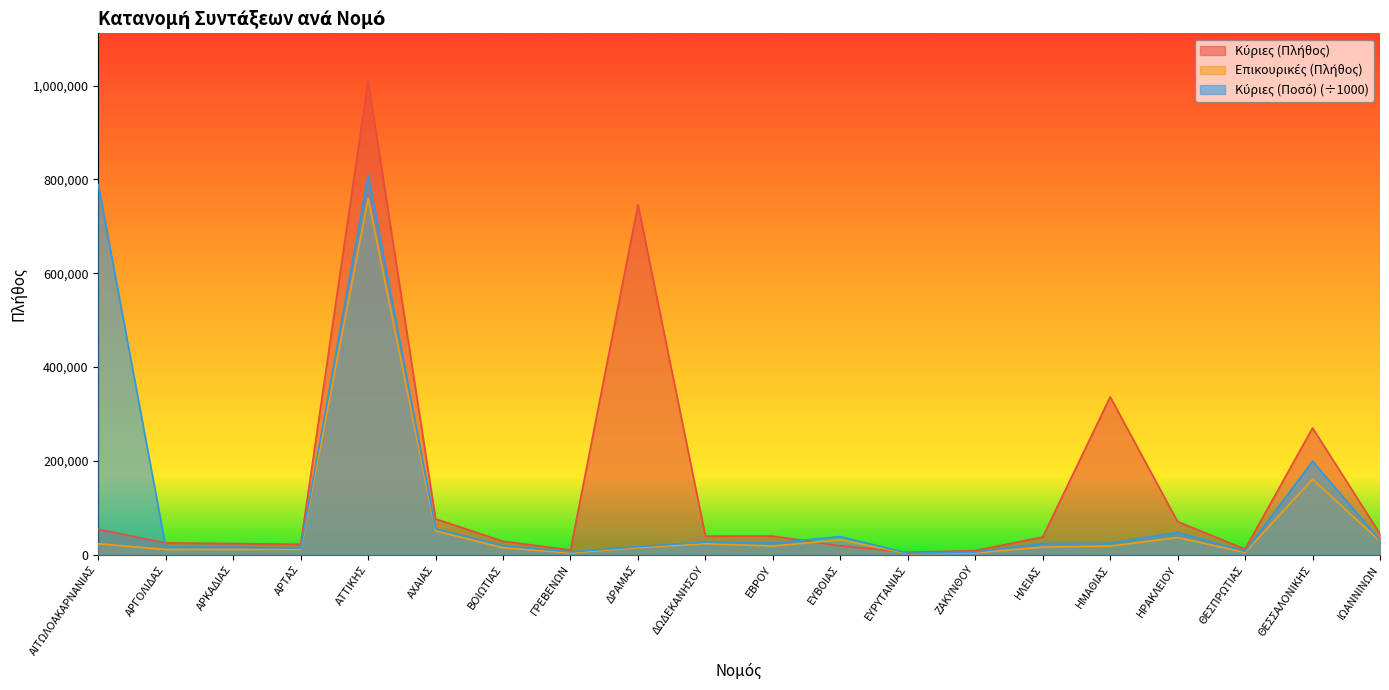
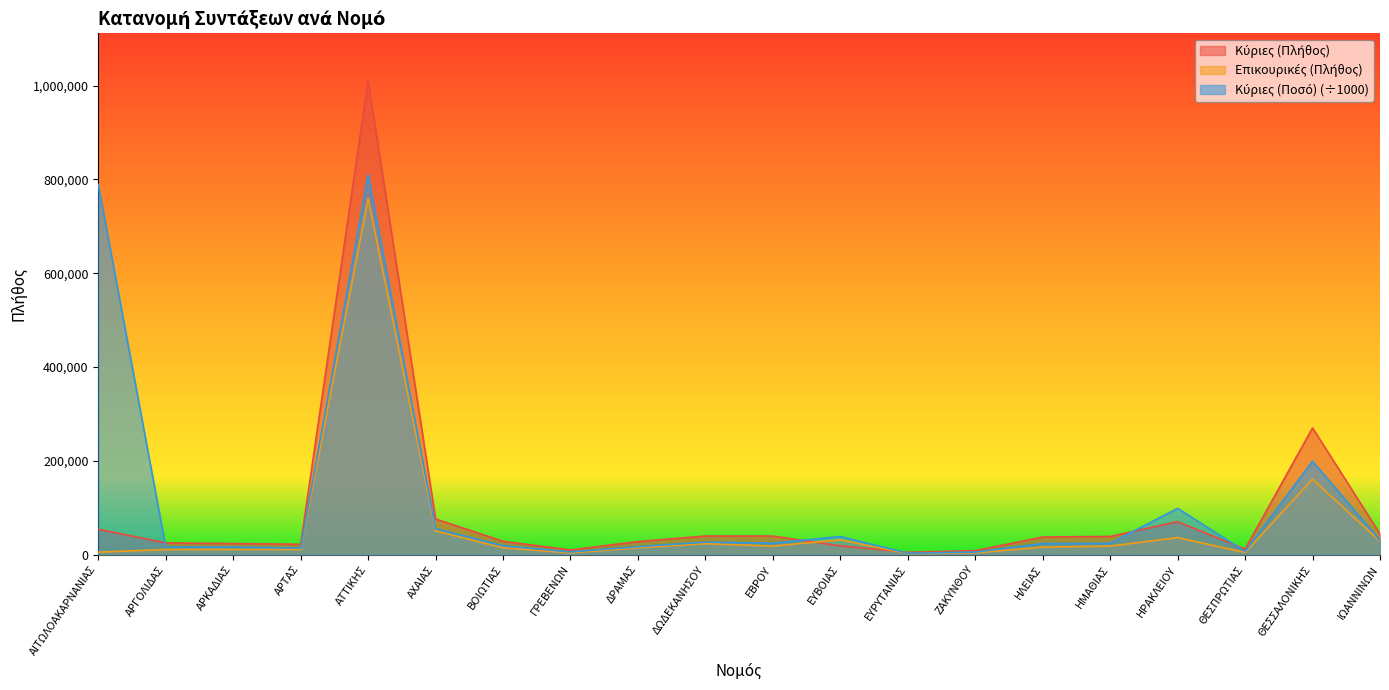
  {
    "Κύριες (Πλήθος)": {
      "ΑΙΤΩΛΟΑΚΑΡΝΑΝΙΑΣ": "50,000",
      "ΑΡΓΟΛΙΔΑΣ": "20,000",
      "ΑΡΚΑΔΙΑΣ": "20,000",
      "ΑΡΤΑΣ": "20,000",
      "ΑΤΤΙΚΗΣ": "1,010,000",
      "ΑΧΑΙΑΣ": "80,000",
      "ΒΟΙΩΤΙΑΣ": "30,000",
-     "ΔΡΑΜΑΣ": "750,000",
+     "ΔΡΑΜΑΣ": "30,000",
      "ΔΩΔΕΚΑΝΗΣΟΥ": "40,000",
      "ΕΒΡΟΥ": "40,000",
      "ΕΥΒΟΙΑΣ": "20,000",
      "ΗΛΕΙΑΣ": "40,000",
-     "ΗΜΑΘΙΑΣ": "340,000",
+     "ΗΜΑΘΙΑΣ": "40,000",
      "ΗΡΑΚΛΕΙΟΥ": "70,000",
      "ΘΕΣΣΑΛΟΝΙΚΗΣ": "270,000",
      "ΙΩΑΝΝΙΝΩΝ": "40,000"
    },
    "Επικουρικές (Πλήθος)": {
-     "ΑΙΤΩΛΟΑΚΑΡΝΑΝΙΑΣ": "20,000",
+     "ΑΙΤΩΛΟΑΚΑΡΝΑΝΙΑΣ": "10,000",
      "ΑΤΤΙΚΗΣ": "760,000",
      "ΕΒΡΟΥ": "20,000",
      "ΕΥΒΟΙΑΣ": "30,000",
      "ΗΛΕΙΑΣ": "20,000",
      "ΗΜΑΘΙΑΣ": "20,000",
      "ΗΡΑΚΛΕΙΟΥ": "40,000",
      "ΘΕΣΣΑΛΟΝΙΚΗΣ": "160,000"
    },
    "Κύριες (Ποσό) (÷1000)": {
      "ΑΙΤΩΛΟΑΚΑΡΝΑΝΙΑΣ": "790,000",
      "ΑΤΤΙΚΗΣ": "810,000",
      "ΕΒΡΟΥ": "20,000",
      "ΕΥΒΟΙΑΣ": "40,000",
      "ΗΛΕΙΑΣ": "20,000",
      "ΗΜΑΘΙΑΣ": "20,000",
-     "ΗΡΑΚΛΕΙΟΥ": "50,000",
+     "ΗΡΑΚΛΕΙΟΥ": "100,000",
      "ΘΕΣΣΑΛΟΝΙΚΗΣ": "200,000"
    }
  }
